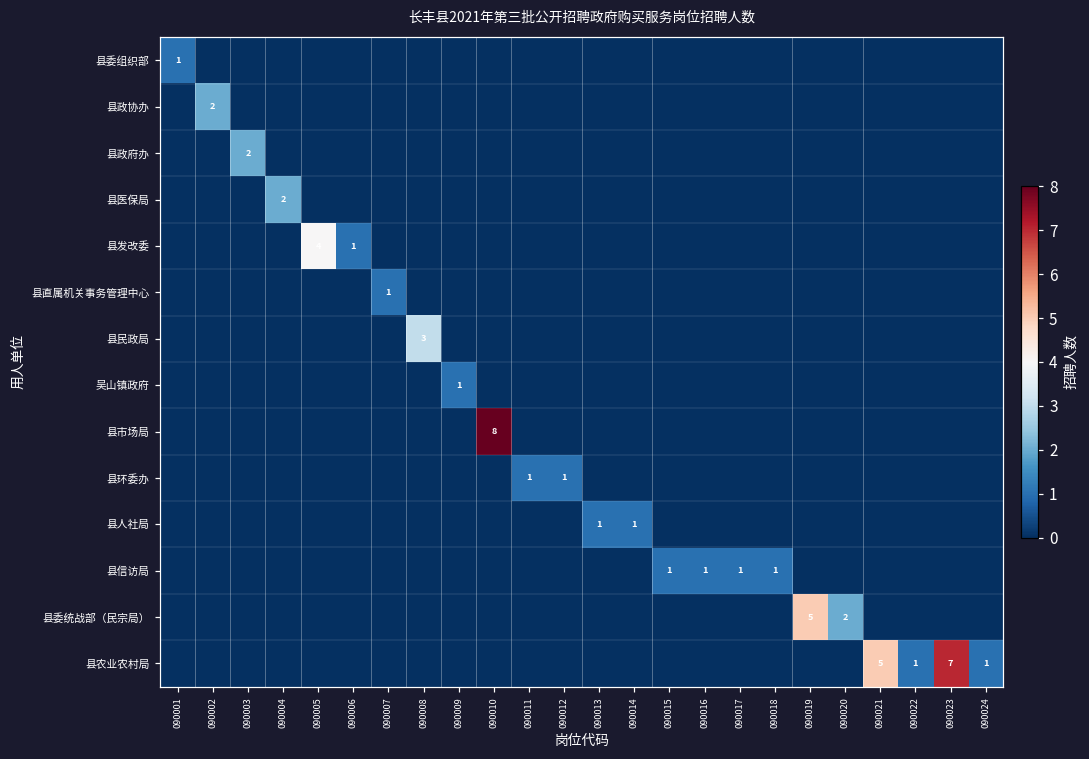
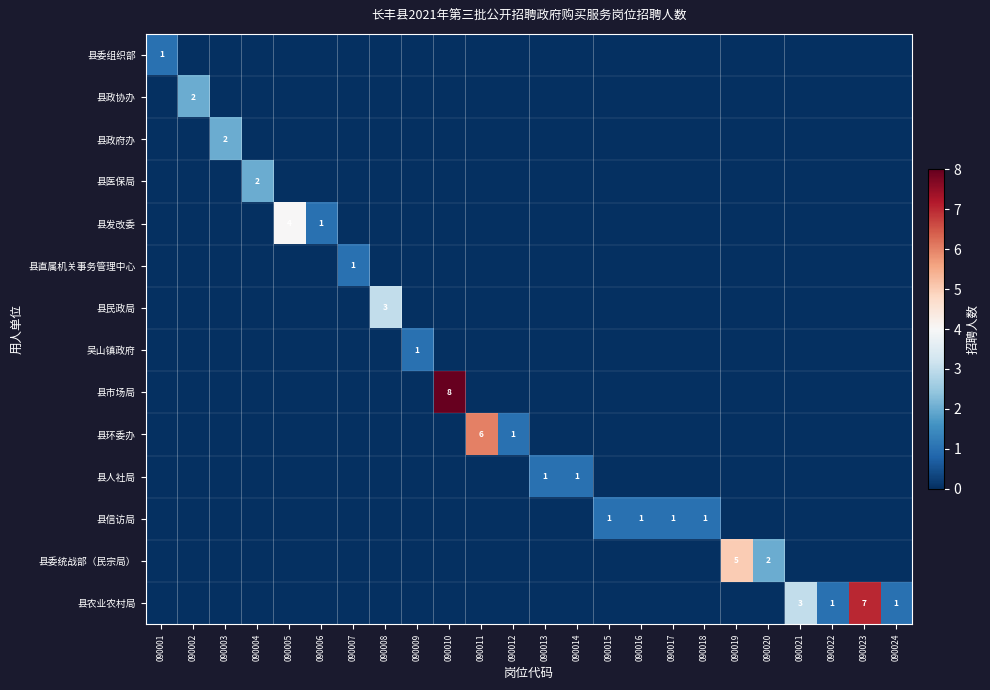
  {
    "县委组织部": {
      "090001": 1
    },
    "县政协办": {
      "090002": 2
    },
    "县政府办": {
      "090003": 2
    },
    "县医保局": {
      "090004": 2
    },
    "县发改委": {
      "090006": 1
    },
    "县直属机关事务管理中心": {
      "090007": 1
    },
    "县民政局": {
      "090008": 3
    },
    "吴山镇政府": {
      "090009": 1
    },
    "县市场局": {
      "090010": 8
    },
    "县环委办": {
-     "090011": 1,
+     "090011": 6,
      "090012": 1
    },
    "县人社局": {
      "090013": 1,
      "090014": 1
    },
    "县信访局": {
      "090015": 1,
      "090016": 1,
      "090017": 1,
      "090018": 1
    },
    "县委统战部（民宗局）": {
      "090019": 5,
      "090020": 2
    },
    "县农业农村局": {
-     "090021": 5,
+     "090021": 3,
      "090022": 1,
      "090023": 7,
      "090024": 1
    }
  }
